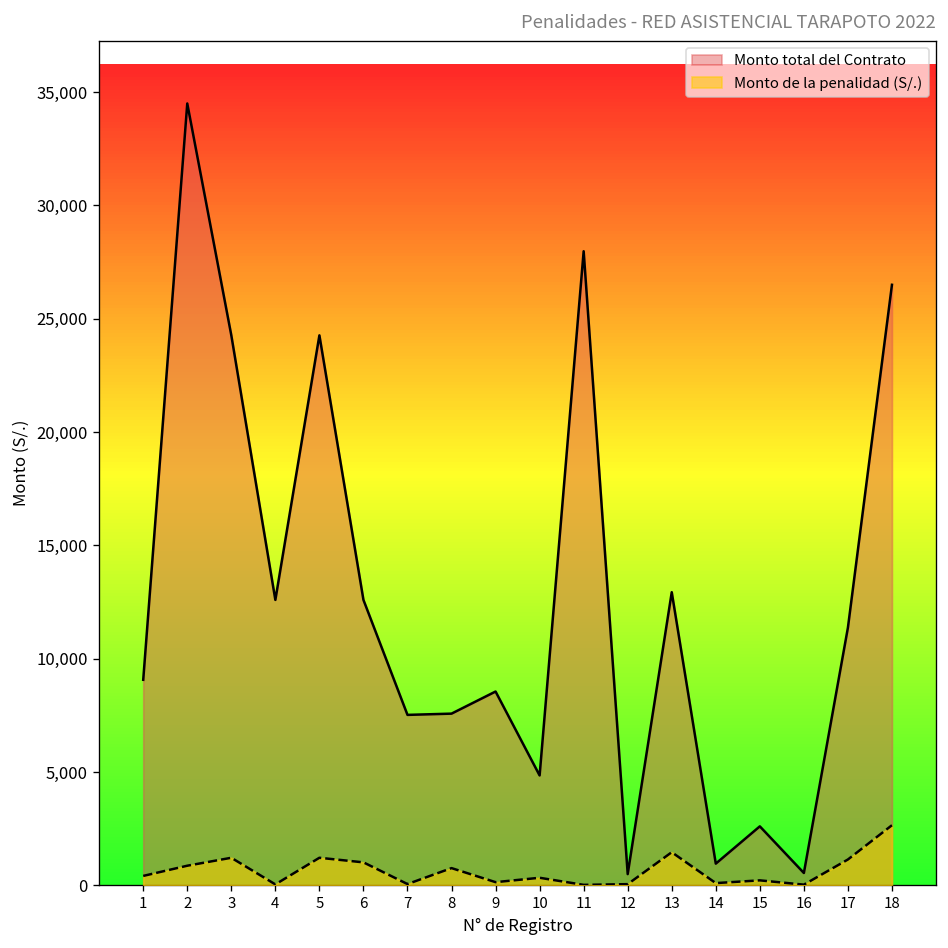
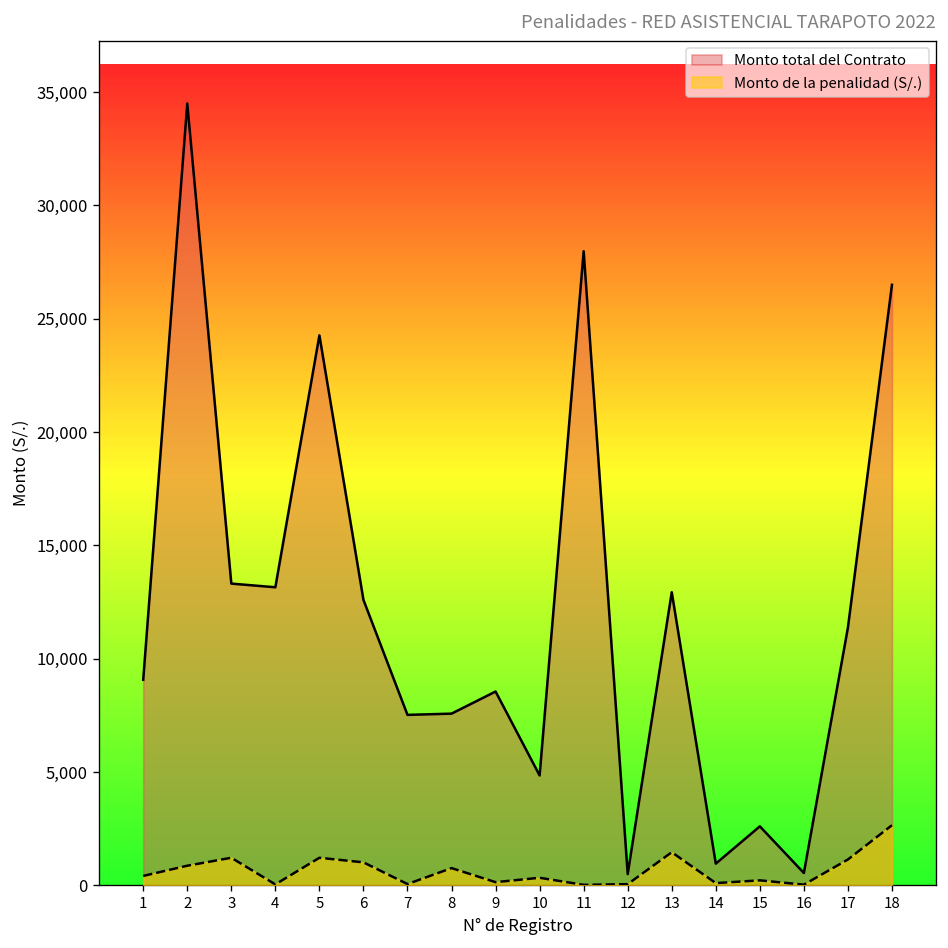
  {
    "Monto total del Contrato": {
      "1": "9,100",
      "2": "34,500",
-     "3": "24,300",
-     "4": "12,600",
+     "3": "13,300",
+     "4": "13,200",
      "5": "24,300",
      "6": "12,600",
      "7": "7,500",
      "8": "7,600",
      "9": "8,600",
      "10": "4,800",
      "11": "28,000",
      "12": "500",
      "13": "12,900",
      "14": "1,000",
      "15": "2,600",
      "16": "500",
      "17": "11,400",
      "18": "26,500"
    },
    "Monto de la penalidad (S/.)": {
      "1": "400",
      "2": "900",
      "3": "1,200",
      "4": "0",
      "5": "1,200",
      "6": "1,000",
      "7": "100",
      "8": "800",
      "9": "100",
      "10": "300",
      "11": "0",
      "12": "0",
      "13": "1,500",
      "14": "100",
      "15": "200",
      "16": "0",
      "17": "1,100",
      "18": "2,700"
    }
  }
